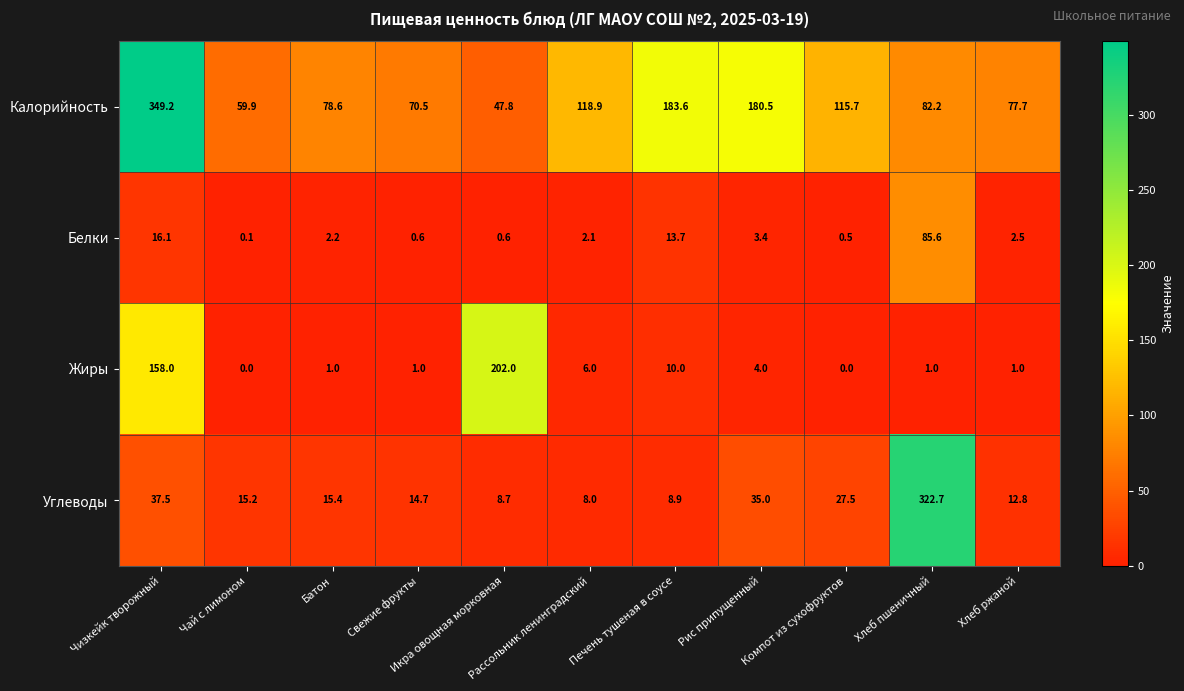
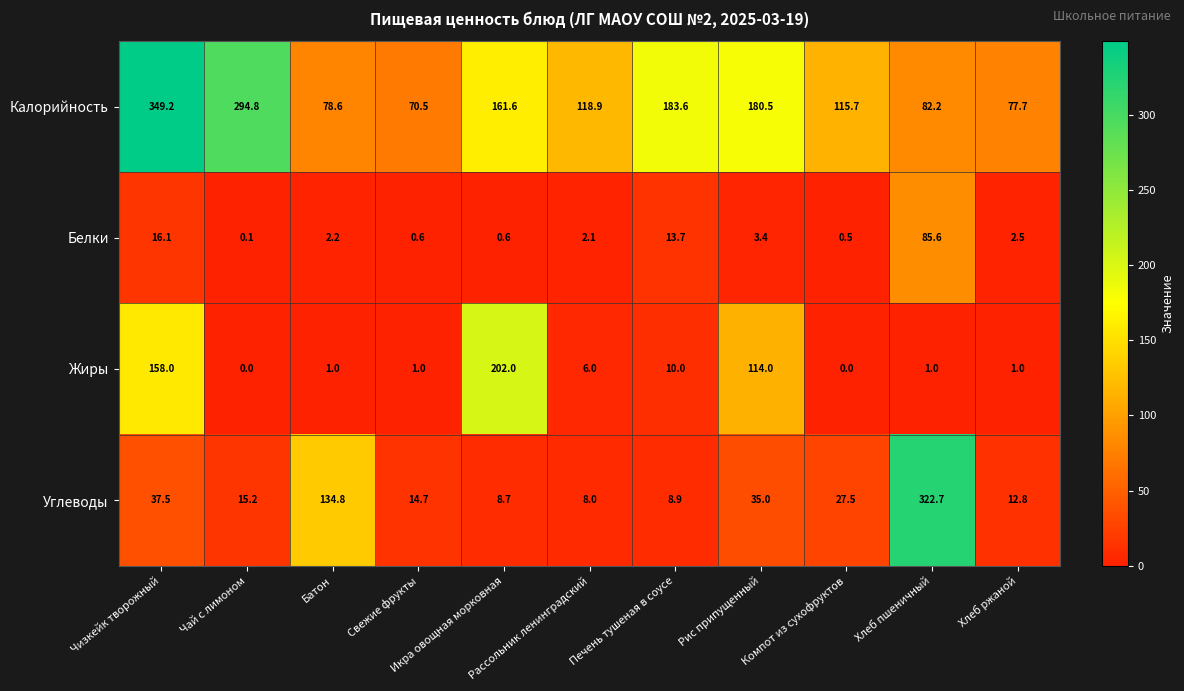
  {
    "Калорийность": {
      "Чизкейк творожный": 349.2,
-     "Чай с лимоном": 59.9,
+     "Чай с лимоном": 294.8,
      "Батон": 78.6,
      "Свежие фрукты": 70.5,
-     "Икра овощная морковная": 47.8,
+     "Икра овощная морковная": 161.6,
      "Рассольник ленинградский": 118.9,
      "Печень тушеная в соусе": 183.6,
      "Рис припущенный": 180.5,
      "Компот из сухофруктов": 115.7,
      "Хлеб пшеничный": 82.2,
      "Хлеб ржаной": 77.7
    },
    "Белки": {
      "Чизкейк творожный": 16.1,
      "Чай с лимоном": 0.1,
      "Батон": 2.2,
      "Свежие фрукты": 0.6,
      "Икра овощная морковная": 0.6,
      "Рассольник ленинградский": 2.1,
      "Печень тушеная в соусе": 13.7,
      "Рис припущенный": 3.4,
      "Компот из сухофруктов": 0.5,
      "Хлеб пшеничный": 85.6,
      "Хлеб ржаной": 2.5
    },
    "Жиры": {
      "Чизкейк творожный": 158.0,
      "Чай с лимоном": 0.0,
      "Батон": 1.0,
      "Свежие фрукты": 1.0,
      "Икра овощная морковная": 202.0,
      "Рассольник ленинградский": 6.0,
      "Печень тушеная в соусе": 10.0,
-     "Рис припущенный": 4.0,
+     "Рис припущенный": 114.0,
      "Компот из сухофруктов": 0.0,
      "Хлеб пшеничный": 1.0,
      "Хлеб ржаной": 1.0
    },
    "Углеводы": {
      "Чизкейк творожный": 37.5,
      "Чай с лимоном": 15.2,
-     "Батон": 15.4,
+     "Батон": 134.8,
      "Свежие фрукты": 14.7,
      "Икра овощная морковная": 8.7,
      "Рассольник ленинградский": 8.0,
      "Печень тушеная в соусе": 8.9,
      "Рис припущенный": 35.0,
      "Компот из сухофруктов": 27.5,
      "Хлеб пшеничный": 322.7,
      "Хлеб ржаной": 12.8
    }
  }
